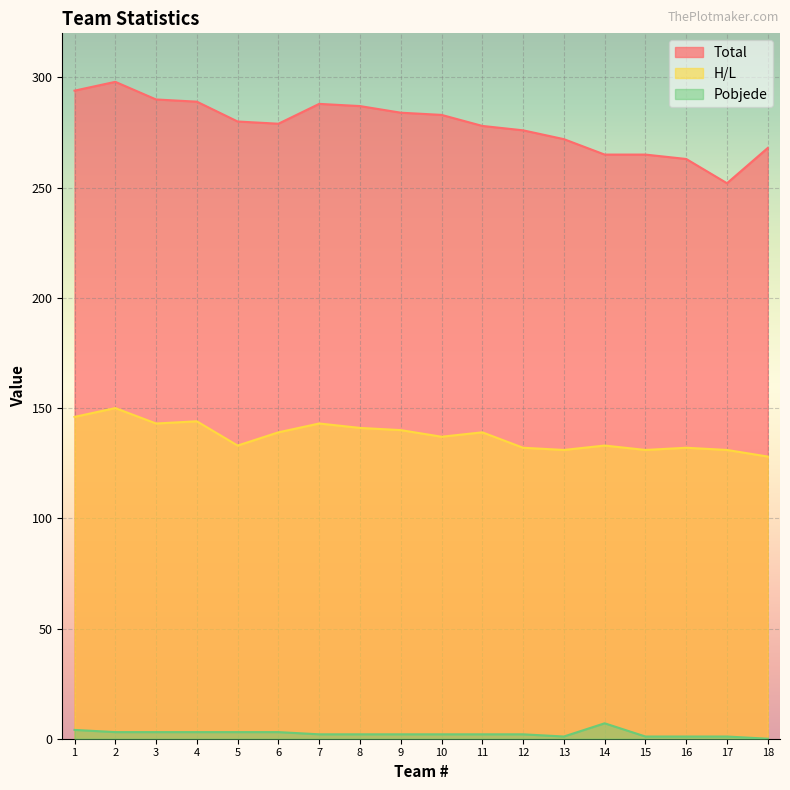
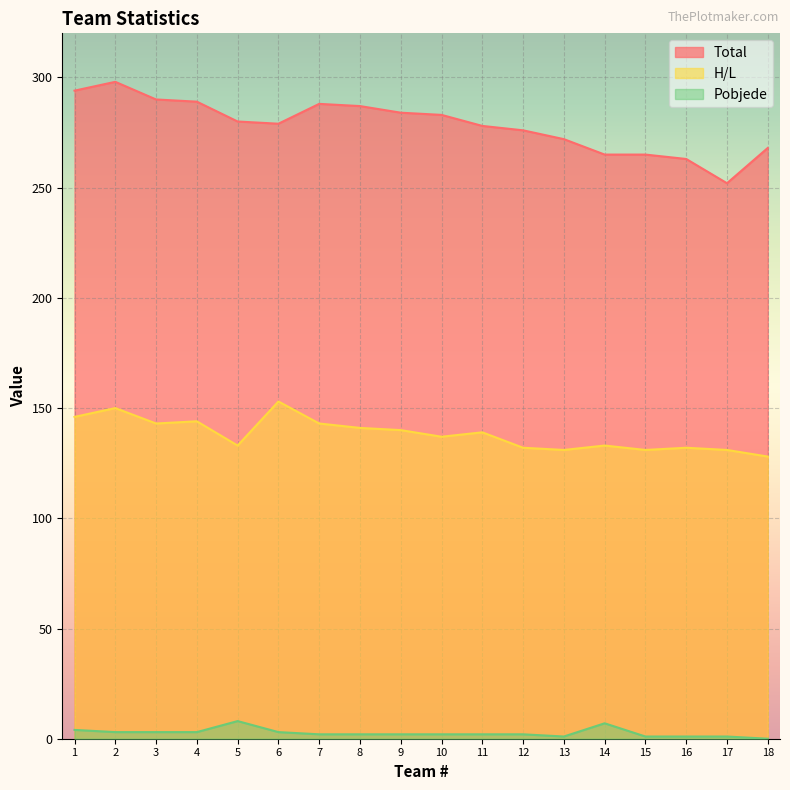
  {
    "Total": {
      "1": 294,
      "2": 298,
      "3": 290,
      "4": 289,
      "5": 280,
      "6": 279,
      "7": 288,
      "8": 287,
      "9": 284,
      "10": 283,
      "11": 278,
      "12": 276,
      "13": 272,
      "14": 265,
      "15": 265,
      "16": 263,
      "17": 252,
      "18": 268
    },
    "H/L": {
      "1": 146,
      "2": 150,
      "3": 143,
      "4": 144,
      "5": 133,
-     "6": 139,
+     "6": 153,
      "7": 143,
      "8": 141,
      "9": 140,
      "10": 137,
      "11": 139,
      "12": 132,
      "13": 131,
      "14": 133,
      "15": 131,
      "16": 132,
      "17": 131,
      "18": 128
    },
    "Pobjede": {
      "1": 4,
      "2": 3,
      "3": 3,
      "4": 3,
-     "5": 3,
+     "5": 8,
      "6": 3,
      "7": 2,
      "8": 2,
      "9": 2,
      "10": 2,
      "11": 2,
      "12": 2,
      "13": 1,
      "14": 7,
      "15": 1,
      "16": 1,
      "17": 1,
      "18": 0
    }
  }
